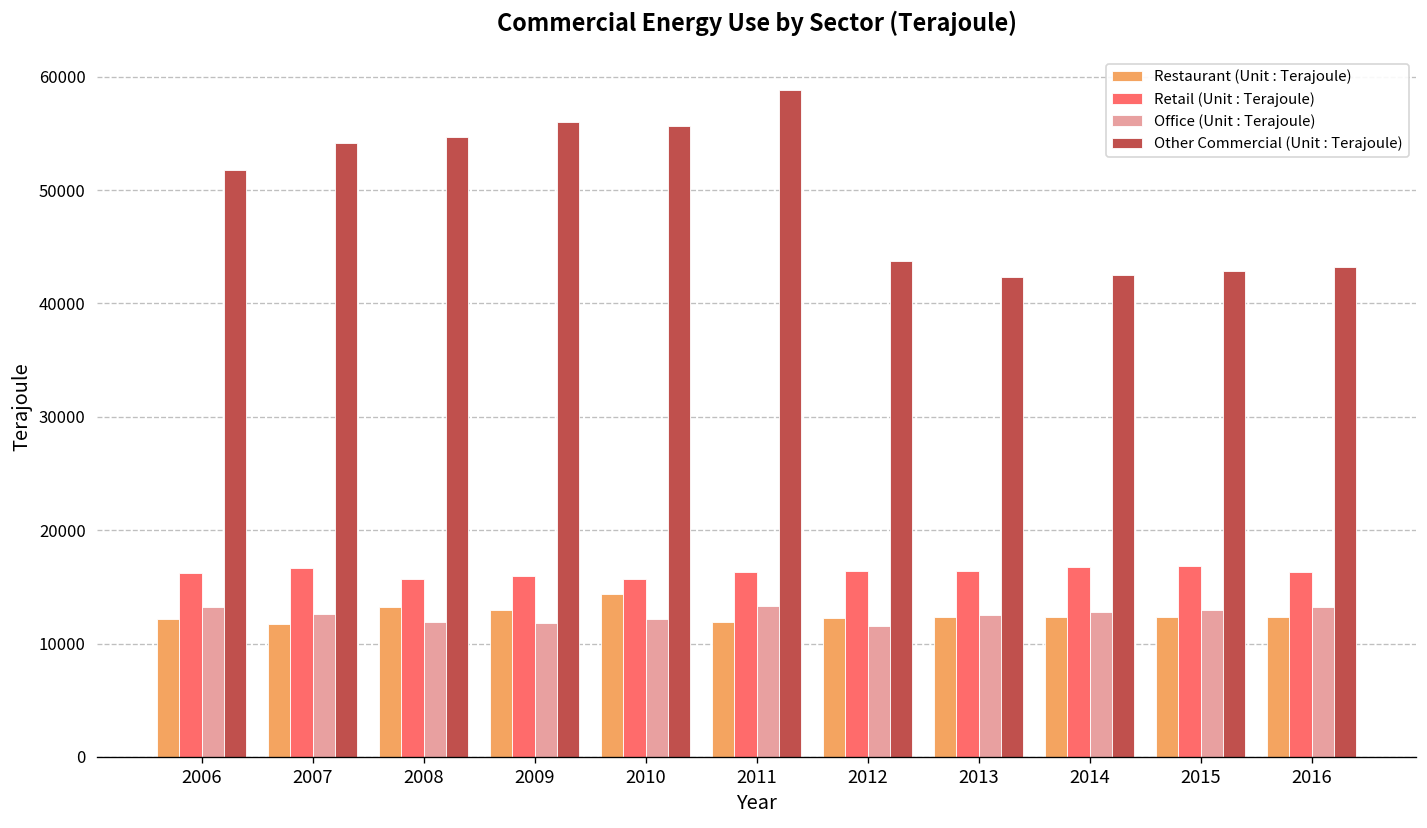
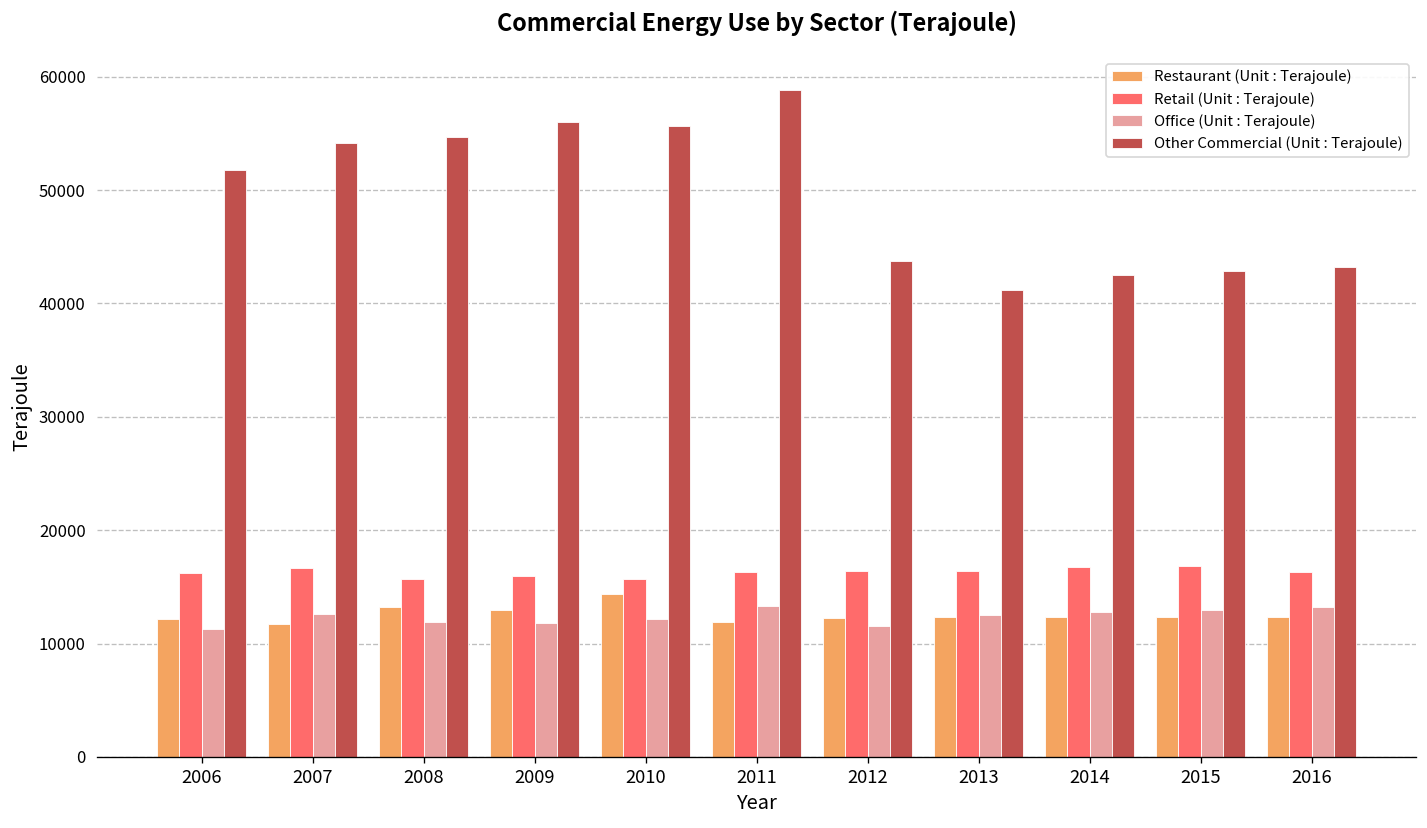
  {
    "Office (Unit : Terajoule)": {
-     "2006": 13000,
+     "2006": 11000,
      "2007": 13000,
      "2008": 12000,
      "2009": 12000,
      "2010": 12000,
      "2011": 13000,
      "2012": 12000,
      "2013": 13000,
      "2014": 13000,
      "2015": 13000,
      "2016": 13000
    },
    "Other Commercial (Unit : Terajoule)": {
      "2006": 52000,
      "2007": 54000,
      "2008": 55000,
      "2009": 56000,
      "2010": 56000,
      "2011": 59000,
      "2012": 44000,
-     "2013": 42000,
+     "2013": 41000,
      "2014": 43000,
      "2015": 43000,
      "2016": 43000
    }
  }
